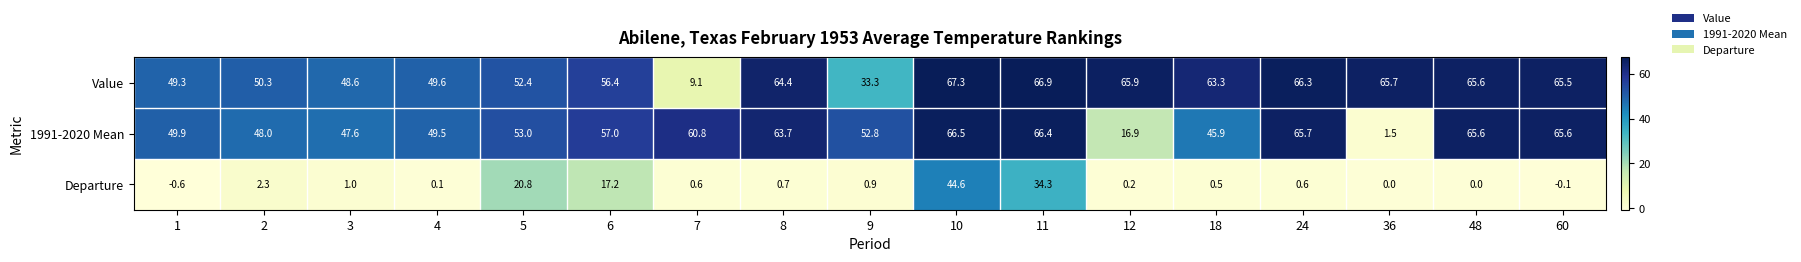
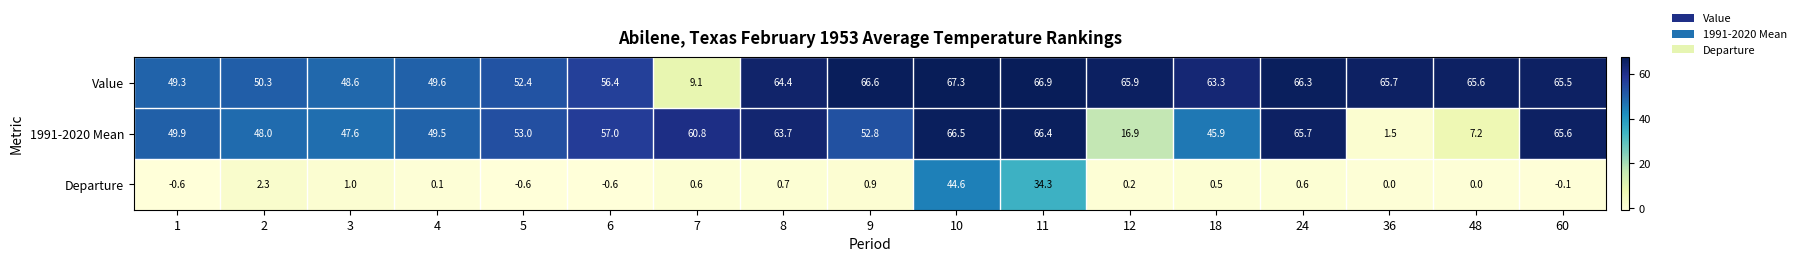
  {
    "Value": {
      "1": 49.3,
      "2": 50.3,
      "3": 48.6,
      "4": 49.6,
      "5": 52.4,
      "6": 56.4,
      "7": 9.1,
      "8": 64.4,
-     "9": 33.3,
+     "9": 66.6,
      "10": 67.3,
      "11": 66.9,
      "12": 65.9,
      "18": 63.3,
      "24": 66.3,
      "36": 65.7,
      "48": 65.6,
      "60": 65.5
    },
    "1991-2020 Mean": {
      "1": 49.9,
      "2": 48.0,
      "3": 47.6,
      "4": 49.5,
      "5": 53.0,
      "6": 57.0,
      "7": 60.8,
      "8": 63.7,
      "9": 52.8,
      "10": 66.5,
      "11": 66.4,
      "12": 16.9,
      "18": 45.9,
      "24": 65.7,
      "36": 1.5,
-     "48": 65.6,
+     "48": 7.2,
      "60": 65.6
    },
    "Departure": {
      "1": -0.6,
      "2": 2.3,
      "3": 1.0,
      "4": 0.1,
-     "5": 20.8,
-     "6": 17.2,
+     "5": -0.6,
+     "6": -0.6,
      "7": 0.6,
      "8": 0.7,
      "9": 0.9,
      "10": 44.6,
      "11": 34.3,
      "12": 0.2,
      "18": 0.5,
      "24": 0.6,
      "36": 0.0,
      "48": 0.0,
      "60": -0.1
    }
  }
